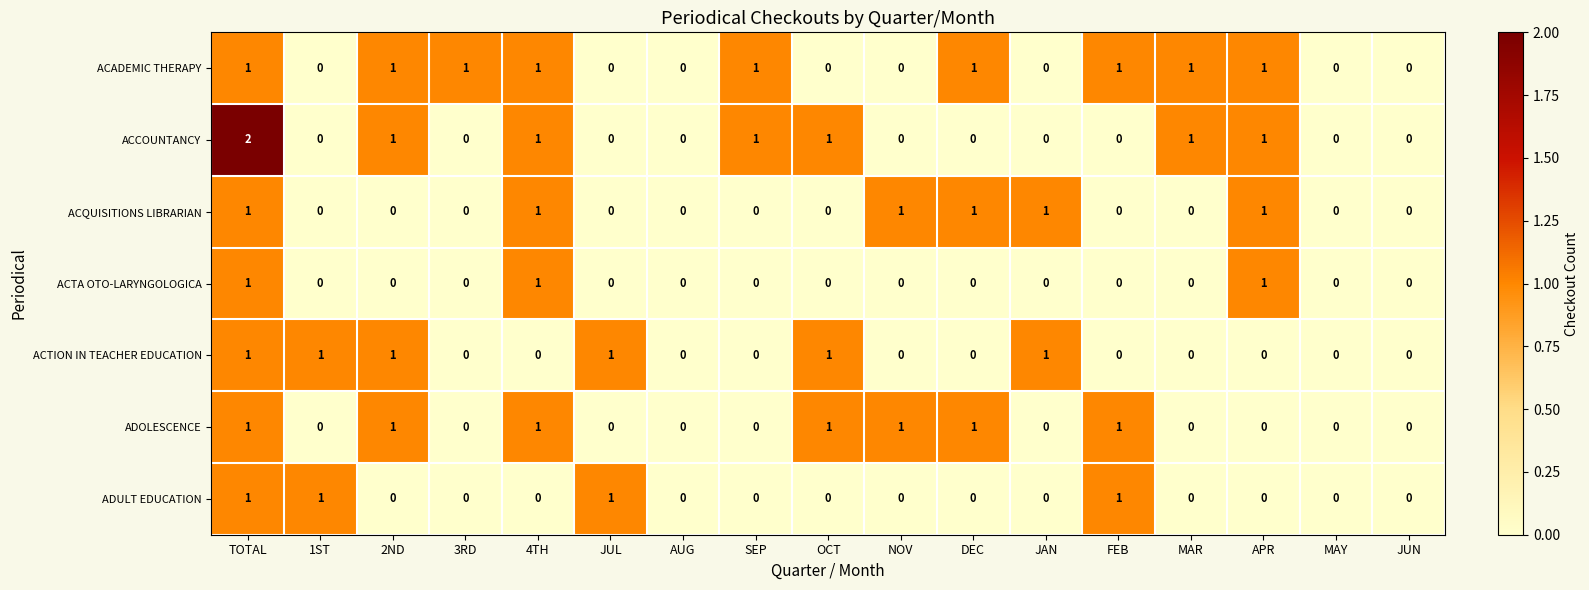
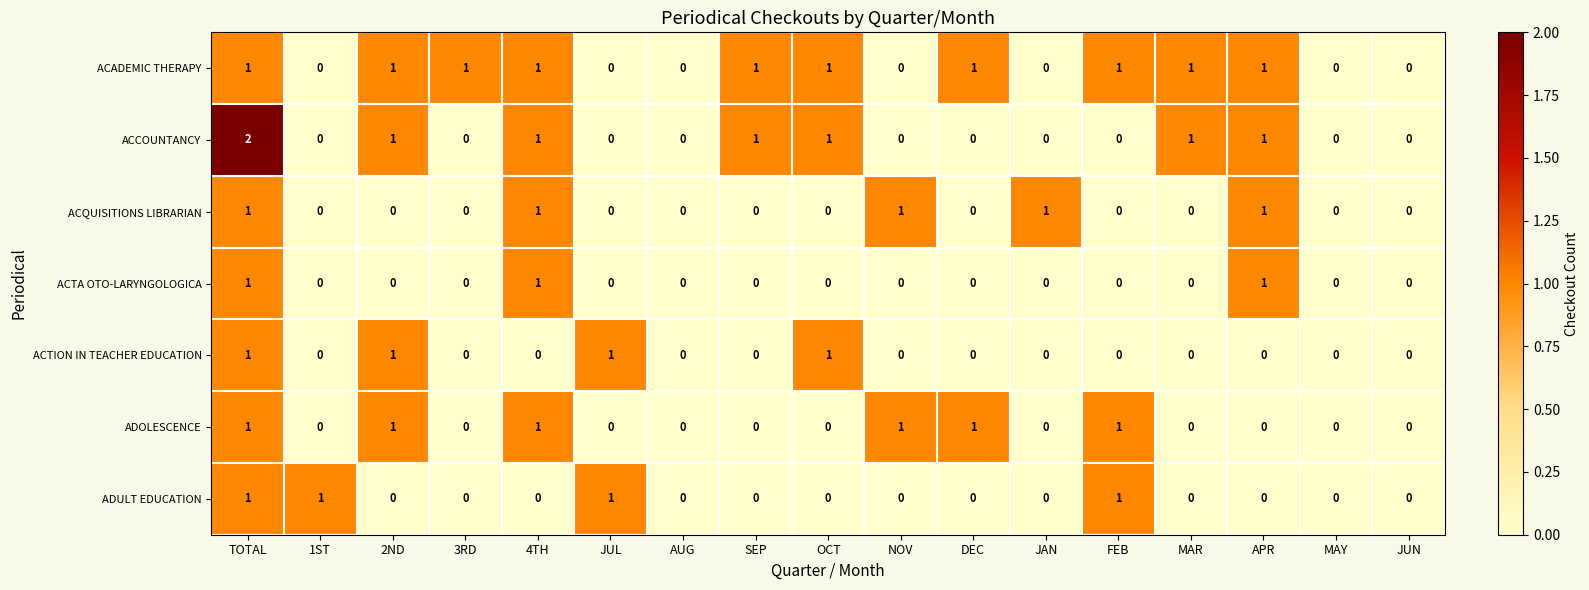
  {
    "ACADEMIC THERAPY": {
      "TOTAL": 1,
      "1ST": 0,
      "2ND": 1,
      "3RD": 1,
      "4TH": 1,
      "JUL": 0,
      "AUG": 0,
      "SEP": 1,
-     "OCT": 0,
+     "OCT": 1,
      "NOV": 0,
      "DEC": 1,
      "JAN": 0,
      "FEB": 1,
      "MAR": 1,
      "APR": 1,
      "MAY": 0,
      "JUN": 0
    },
    "ACCOUNTANCY": {
      "TOTAL": 2,
      "1ST": 0,
      "2ND": 1,
      "3RD": 0,
      "4TH": 1,
      "JUL": 0,
      "AUG": 0,
      "SEP": 1,
      "OCT": 1,
      "NOV": 0,
      "DEC": 0,
      "JAN": 0,
      "FEB": 0,
      "MAR": 1,
      "APR": 1,
      "MAY": 0,
      "JUN": 0
    },
    "ACQUISITIONS LIBRARIAN": {
      "TOTAL": 1,
      "1ST": 0,
      "2ND": 0,
      "3RD": 0,
      "4TH": 1,
      "JUL": 0,
      "AUG": 0,
      "SEP": 0,
      "OCT": 0,
      "NOV": 1,
-     "DEC": 1,
+     "DEC": 0,
      "JAN": 1,
      "FEB": 0,
      "MAR": 0,
      "APR": 1,
      "MAY": 0,
      "JUN": 0
    },
    "ACTA OTO-LARYNGOLOGICA": {
      "TOTAL": 1,
      "1ST": 0,
      "2ND": 0,
      "3RD": 0,
      "4TH": 1,
      "JUL": 0,
      "AUG": 0,
      "SEP": 0,
      "OCT": 0,
      "NOV": 0,
      "DEC": 0,
      "JAN": 0,
      "FEB": 0,
      "MAR": 0,
      "APR": 1,
      "MAY": 0,
      "JUN": 0
    },
    "ACTION IN TEACHER EDUCATION": {
      "TOTAL": 1,
-     "1ST": 1,
+     "1ST": 0,
      "2ND": 1,
      "3RD": 0,
      "4TH": 0,
      "JUL": 1,
      "AUG": 0,
      "SEP": 0,
      "OCT": 1,
      "NOV": 0,
      "DEC": 0,
-     "JAN": 1,
+     "JAN": 0,
      "FEB": 0,
      "MAR": 0,
      "APR": 0,
      "MAY": 0,
      "JUN": 0
    },
    "ADOLESCENCE": {
      "TOTAL": 1,
      "1ST": 0,
      "2ND": 1,
      "3RD": 0,
      "4TH": 1,
      "JUL": 0,
      "AUG": 0,
      "SEP": 0,
-     "OCT": 1,
+     "OCT": 0,
      "NOV": 1,
      "DEC": 1,
      "JAN": 0,
      "FEB": 1,
      "MAR": 0,
      "APR": 0,
      "MAY": 0,
      "JUN": 0
    },
    "ADULT EDUCATION": {
      "TOTAL": 1,
      "1ST": 1,
      "2ND": 0,
      "3RD": 0,
      "4TH": 0,
      "JUL": 1,
      "AUG": 0,
      "SEP": 0,
      "OCT": 0,
      "NOV": 0,
      "DEC": 0,
      "JAN": 0,
      "FEB": 1,
      "MAR": 0,
      "APR": 0,
      "MAY": 0,
      "JUN": 0
    }
  }
